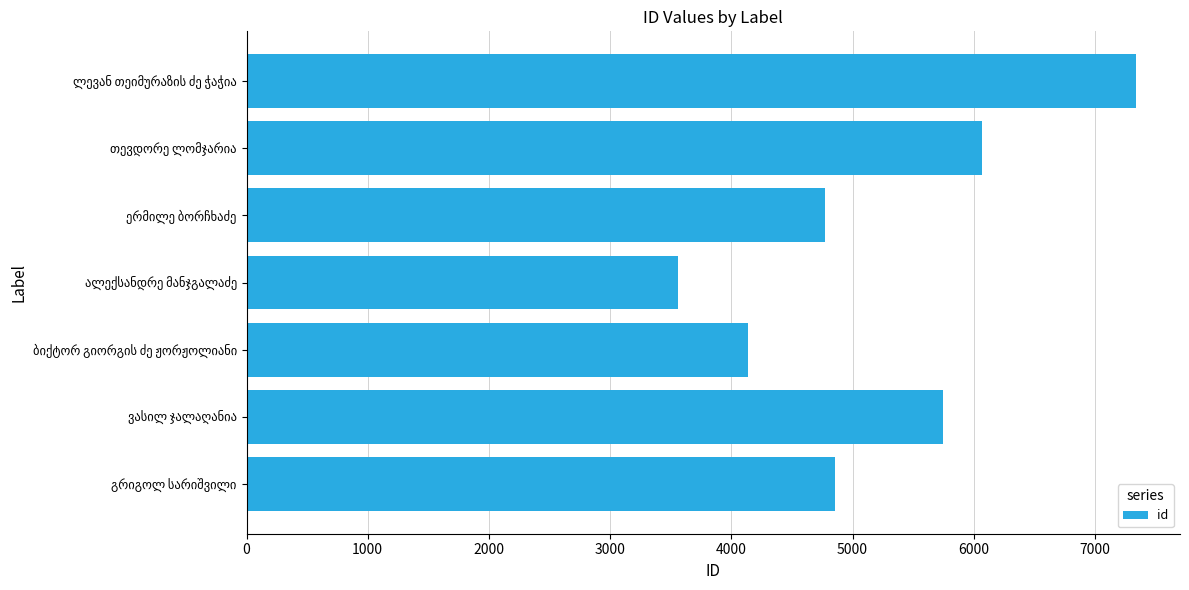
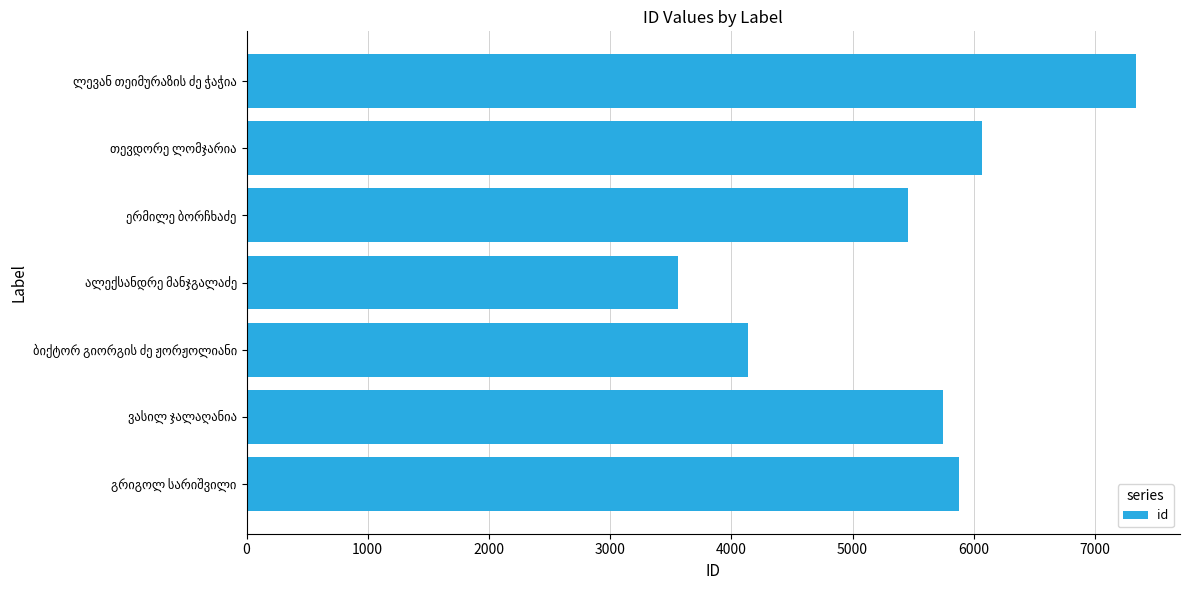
  {
    "ლევან თეიმურაზის ძე ჭაჭია": 7340,
    "თევდორე ლომჯარია": 6070,
-   "ერმილე ბორჩხაძე": 4780,
+   "ერმილე ბორჩხაძე": 5460,
    "ალექსანდრე მანჯგალაძე": 3560,
    "ბიქტორ გიორგის ძე ჟორჟოლიანი": 4140,
    "ვასილ ჯალაღანია": 5750,
-   "გრიგოლ სარიშვილი": 4860
+   "გრიგოლ სარიშვილი": 5880
  }
